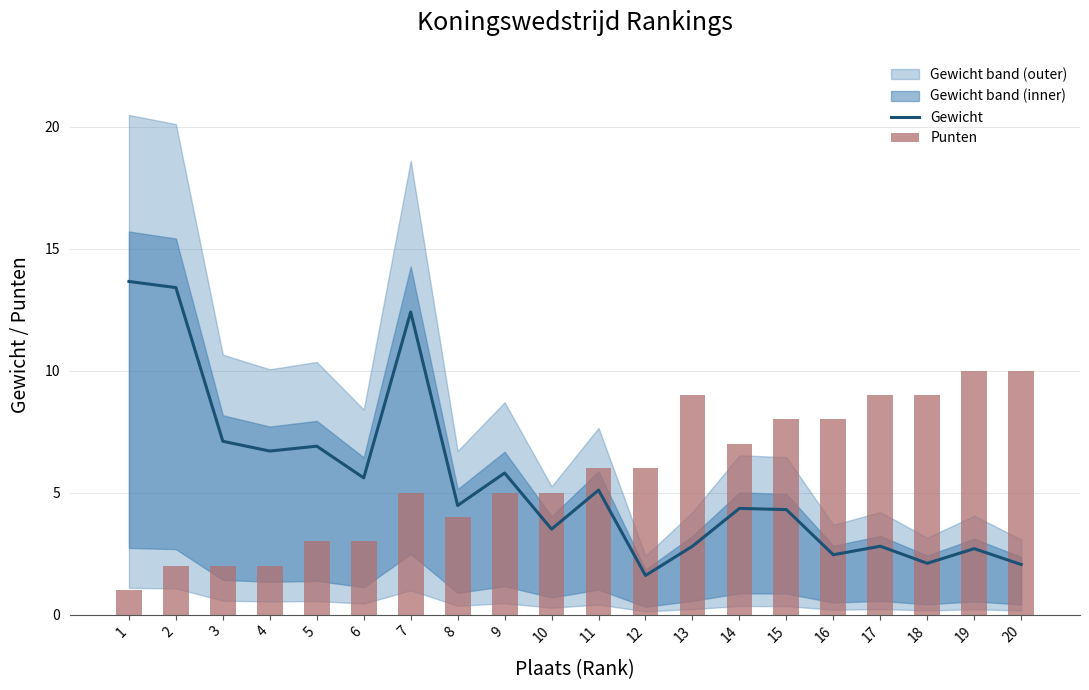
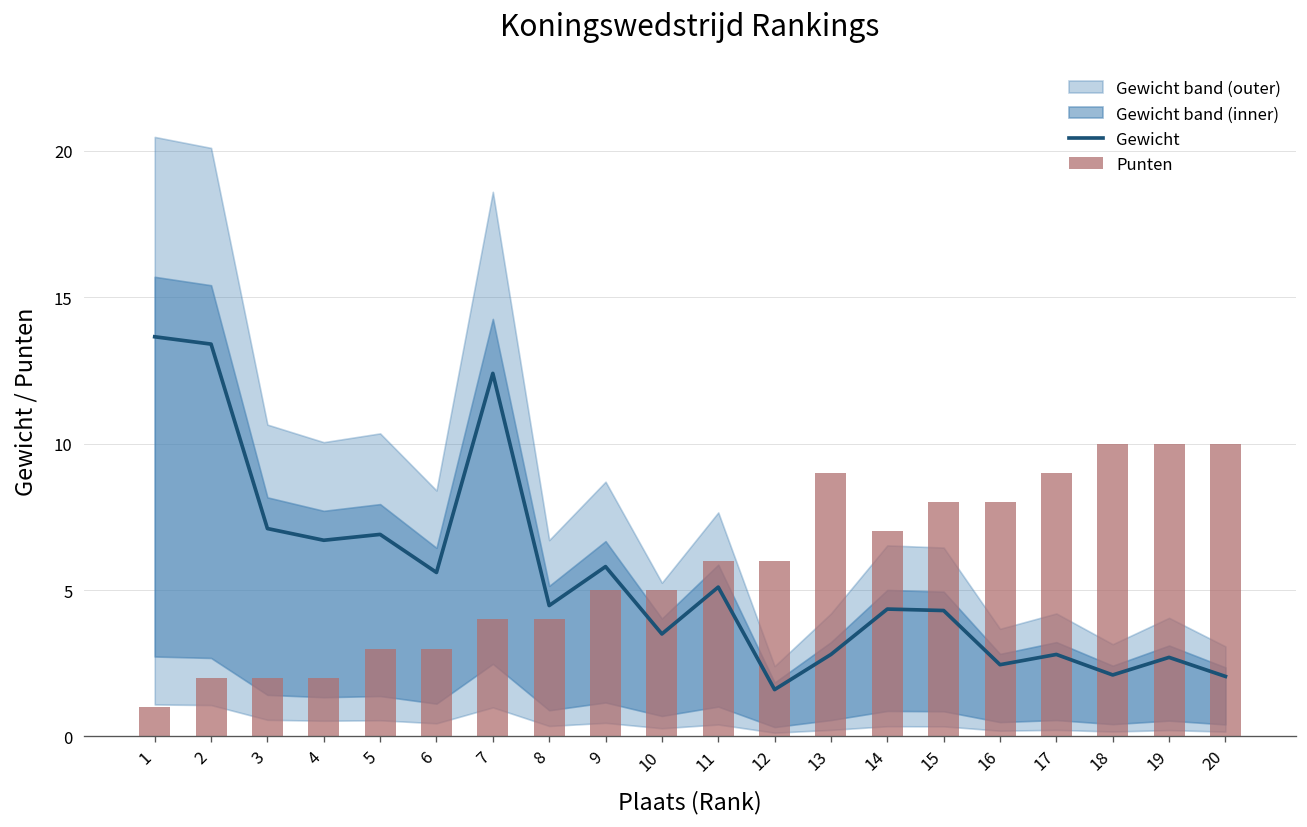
  {
    "Gewicht": {
      "1": 13.7,
      "2": 13.4,
      "3": 7,
      "4": 6.7,
      "5": 7,
      "6": 5.6,
      "7": 12.4,
      "8": 4.5,
      "9": 5.8,
      "10": 3.5,
      "11": 5,
      "12": 1.6,
      "13": 2.8,
      "14": 4.4,
      "15": 4.3,
      "16": 2.5,
      "17": 2.8,
      "18": 2,
      "19": 2.7,
      "20": 2
    },
    "Punten": {
      "1": 1,
      "2": 2,
      "3": 2,
      "4": 2,
      "5": 3,
      "6": 3,
-     "7": 5,
+     "7": 4,
      "8": 4,
      "9": 5,
      "10": 5,
      "11": 6,
      "12": 6,
      "13": 9,
      "14": 7,
      "15": 8,
      "16": 8,
      "17": 9,
-     "18": 9,
+     "18": 10,
      "19": 10,
      "20": 10
    }
  }
